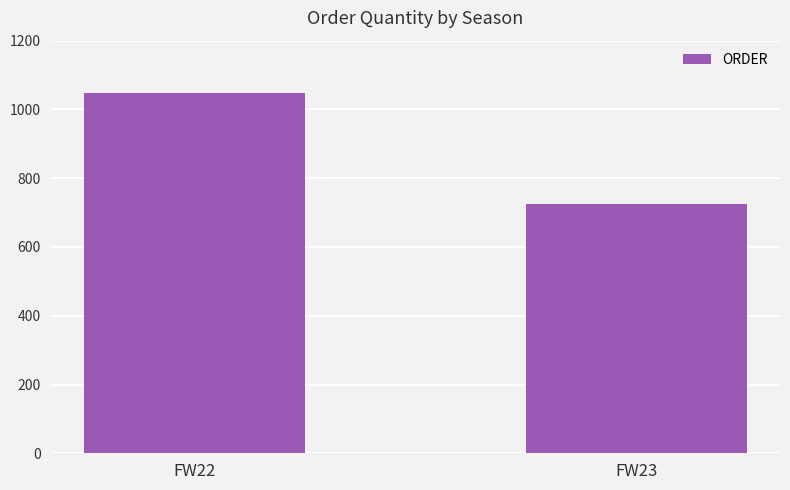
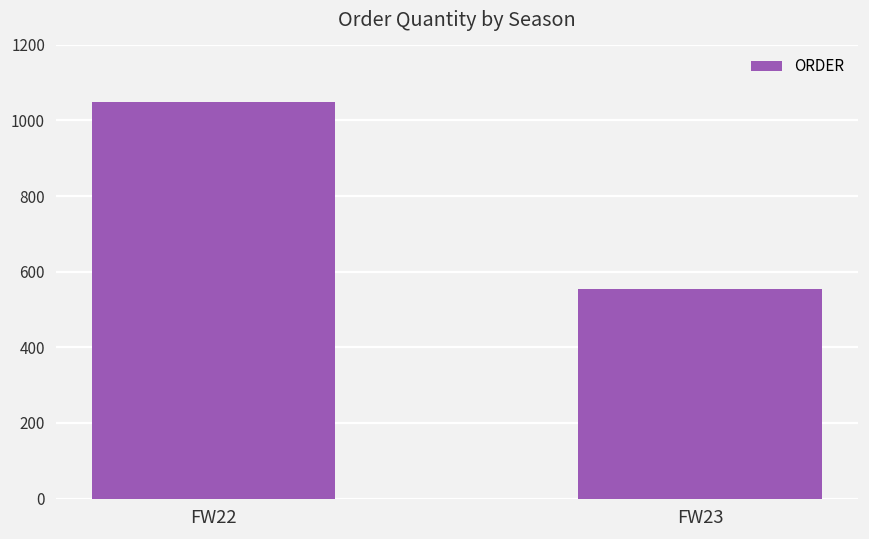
  {
    "FW22": 1050,
-   "FW23": 730
+   "FW23": 550
  }
